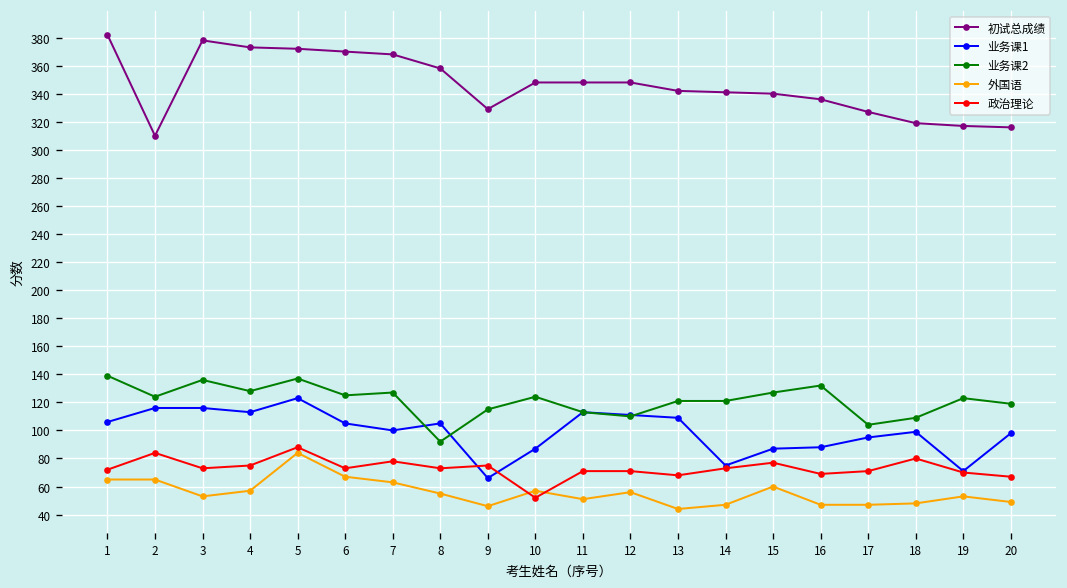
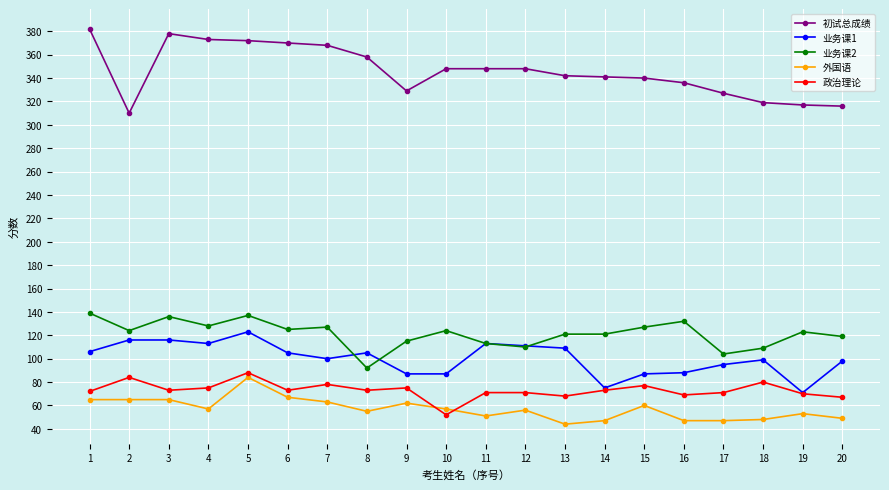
  {
    "初试总成绩": {
      "1": 382,
      "2": 310,
      "3": 378,
      "4": 373,
      "5": 372,
      "6": 370,
      "7": 368,
      "8": 358,
      "9": 329,
      "10": 348,
      "11": 348,
      "12": 348,
      "13": 342,
      "14": 341,
      "15": 340,
      "16": 336,
      "17": 327,
      "18": 319,
      "19": 317,
      "20": 316
    },
    "业务课1": {
      "1": 106,
      "2": 116,
      "3": 116,
      "4": 113,
      "5": 123,
      "6": 105,
      "7": 100,
      "8": 105,
-     "9": 66,
+     "9": 87,
      "10": 87,
      "13": 109,
      "15": 87,
      "16": 88,
      "17": 95,
      "18": 99,
      "20": 98
    },
    "业务课2": {
      "1": 139,
      "2": 124,
      "3": 136,
      "4": 128,
      "5": 137,
      "6": 125,
      "7": 127,
      "8": 92,
      "9": 115,
      "10": 124,
      "13": 121,
      "14": 121,
      "15": 127,
      "16": 132,
      "17": 104,
      "18": 109,
      "19": 123,
      "20": 119
    },
    "外国语": {
      "1": 65,
      "2": 65,
-     "3": 53,
+     "3": 65,
      "4": 57,
      "5": 84,
      "6": 67,
      "7": 63,
      "8": 55,
-     "9": 46,
+     "9": 62,
      "10": 57,
      "11": 51,
      "12": 56,
      "13": 44,
      "14": 47,
      "15": 60,
      "16": 47,
      "17": 47,
      "18": 48,
      "19": 53,
      "20": 49
    },
    "政治理论": {
      "1": 72,
      "2": 84,
      "3": 73,
      "4": 75,
      "5": 88,
      "6": 73,
      "7": 78,
      "8": 73,
      "9": 75,
      "10": 52,
      "11": 71,
      "12": 71,
      "13": 68,
      "15": 77,
      "16": 69,
      "17": 71,
      "18": 80,
      "20": 67
    }
  }
